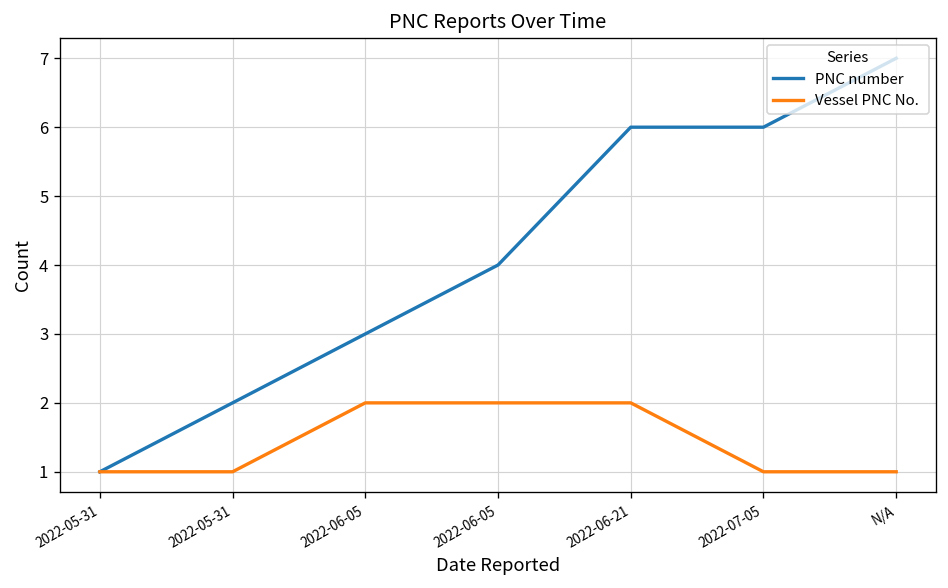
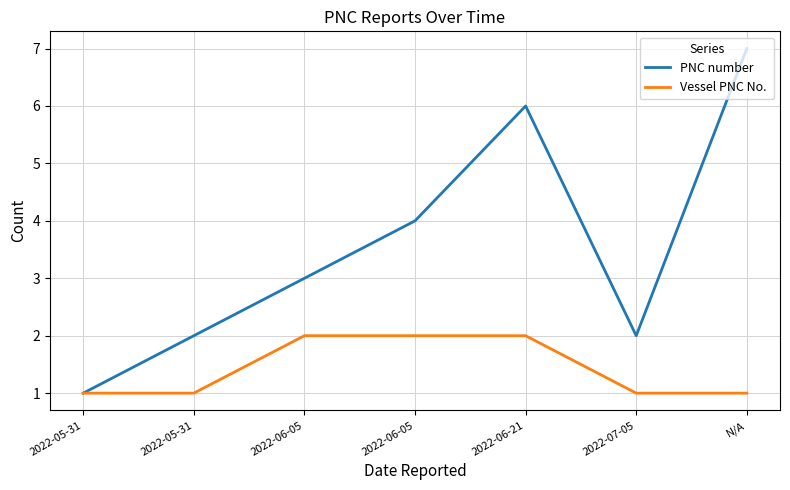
  {
    "PNC number": {
      "2022-06-21": 6,
-     "2022-07-05": 6
+     "2022-07-05": 2
    },
    "Vessel PNC No.": {
      "2022-06-21": 2,
      "2022-07-05": 1,
      "N/A": 1
    }
  }
